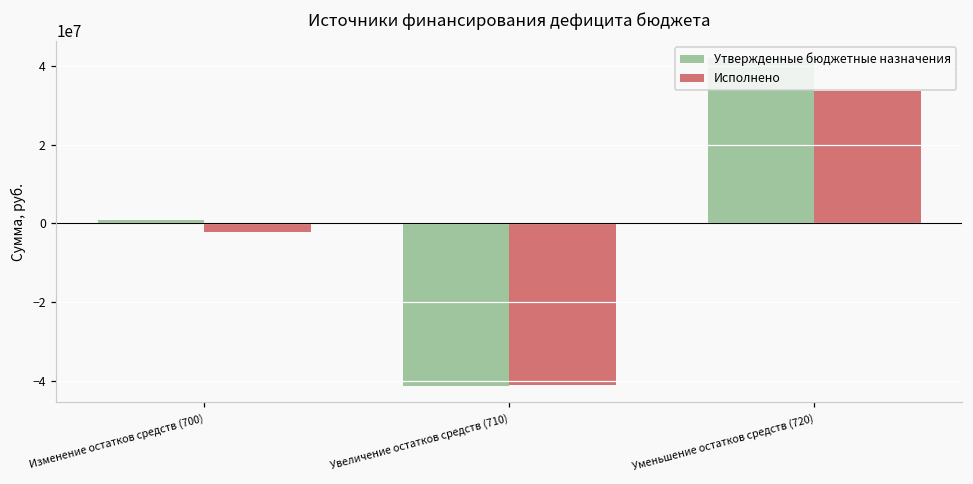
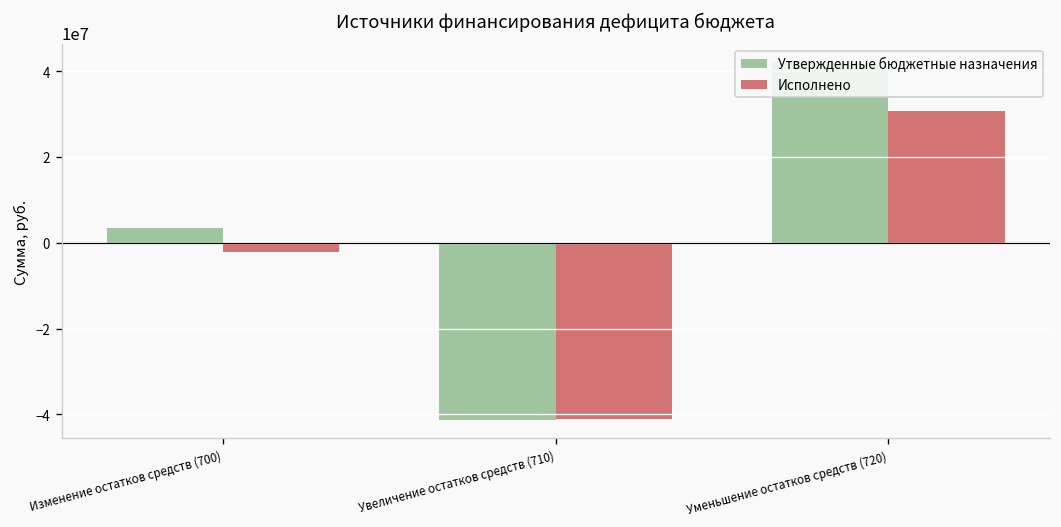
  {
    "Утвержденные бюджетные назначения": {
-     "Изменение остатков средств (700)": 1000000,
+     "Изменение остатков средств (700)": 3000000,
      "Увеличение остатков средств (710)": -41000000
    },
    "Исполнено": {
      "Изменение остатков средств (700)": -2000000,
      "Увеличение остатков средств (710)": -41000000,
-     "Уменьшение остатков средств (720)": 34000000
+     "Уменьшение остатков средств (720)": 31000000
    }
  }
